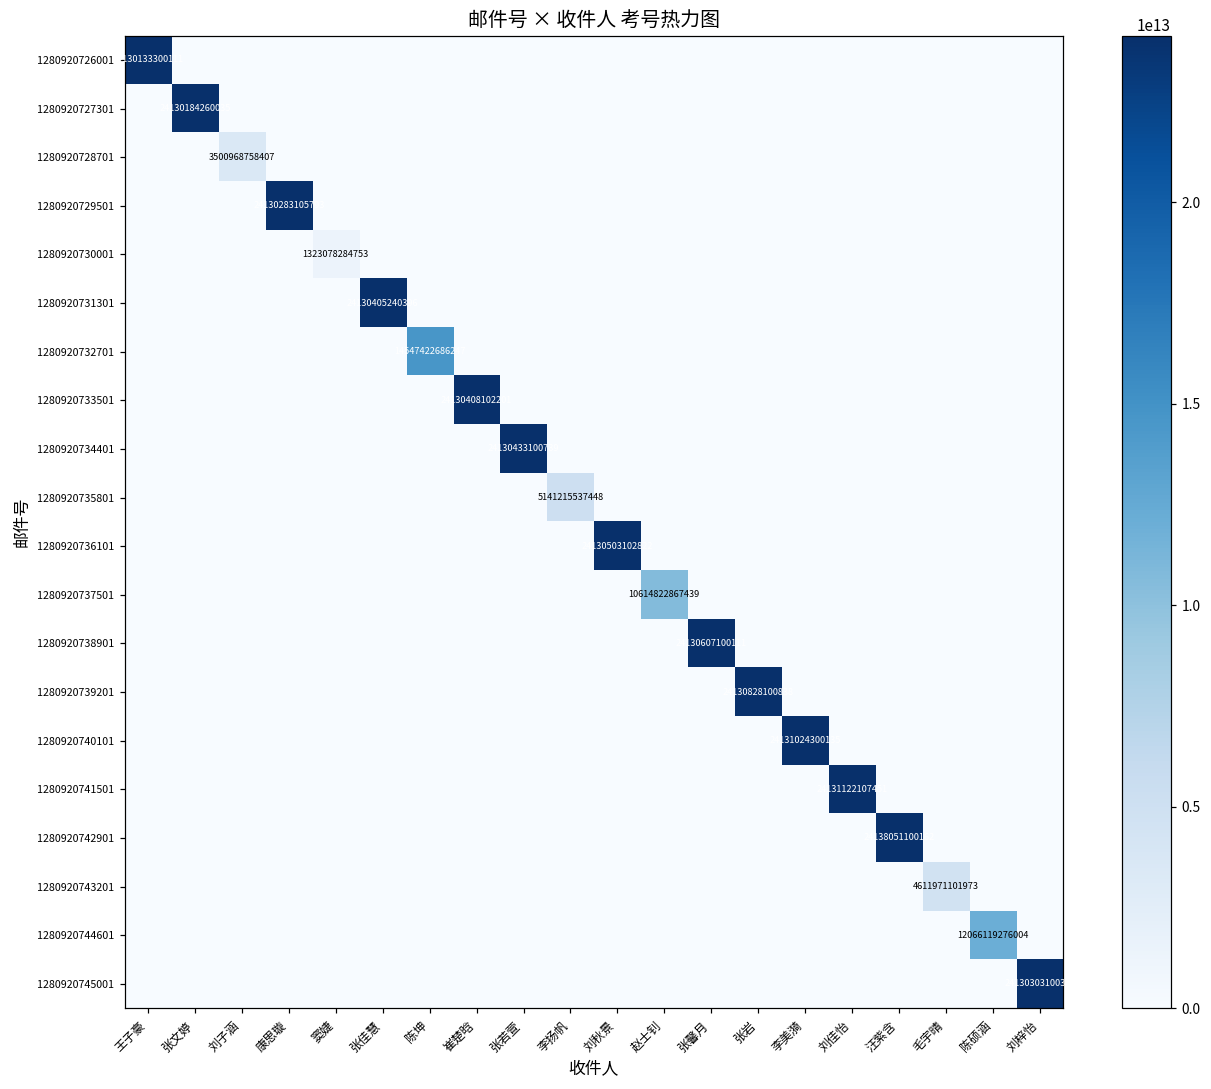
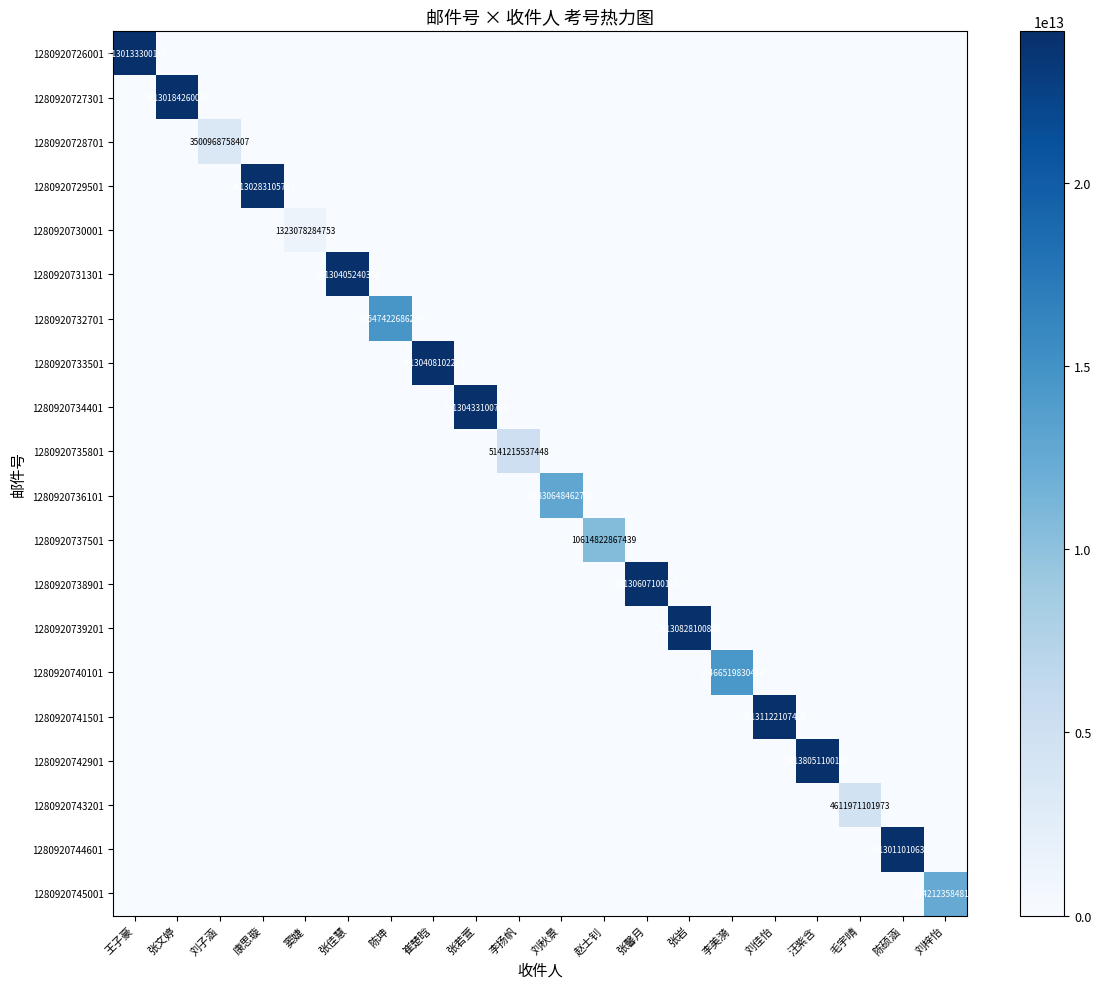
  {
    "1280920726001": {
      "王子豪": 24130133300111
    },
    "1280920727301": {
      "张文婷": 24130184260035
    },
    "1280920728701": {
      "刘子涵": 3500968758407
    },
    "1280920729501": {
      "康思璇": 24130283105793
    },
    "1280920730001": {
      "窦婕": 1323078284753
    },
    "1280920731301": {
      "张佳慧": 24130405240396
    },
    "1280920732701": {
      "陈坤": 14547422686247
    },
    "1280920733501": {
      "崔楚晗": 24130408102201
    },
    "1280920734401": {
      "张若萱": 24130433100739
    },
    "1280920735801": {
      "李扬帆": 5141215537448
    },
    "1280920736101": {
-     "刘秋景": 24130503102822
+     "刘秋景": 12830648462749
    },
    "1280920737501": {
      "赵士钊": 10614822867439
    },
    "1280920738901": {
      "张馨月": 24130607100111
    },
    "1280920739201": {
      "张岩": 24130828100838
    },
    "1280920740101": {
-     "李美漪": 24131024300135
+     "李美漪": 14466519830410
    },
    "1280920741501": {
      "刘佳怡": 24131122107451
    },
    "1280920742901": {
      "汪紫含": 24138051100162
    },
    "1280920743201": {
      "毛宇晴": 4611971101973
    },
    "1280920744601": {
-     "陈硕涵": 12066119276004
+     "陈硕涵": 24130110106367
    },
    "1280920745001": {
-     "刘梓怡": 24130303100382
+     "刘梓怡": 12421235848114
    }
  }
